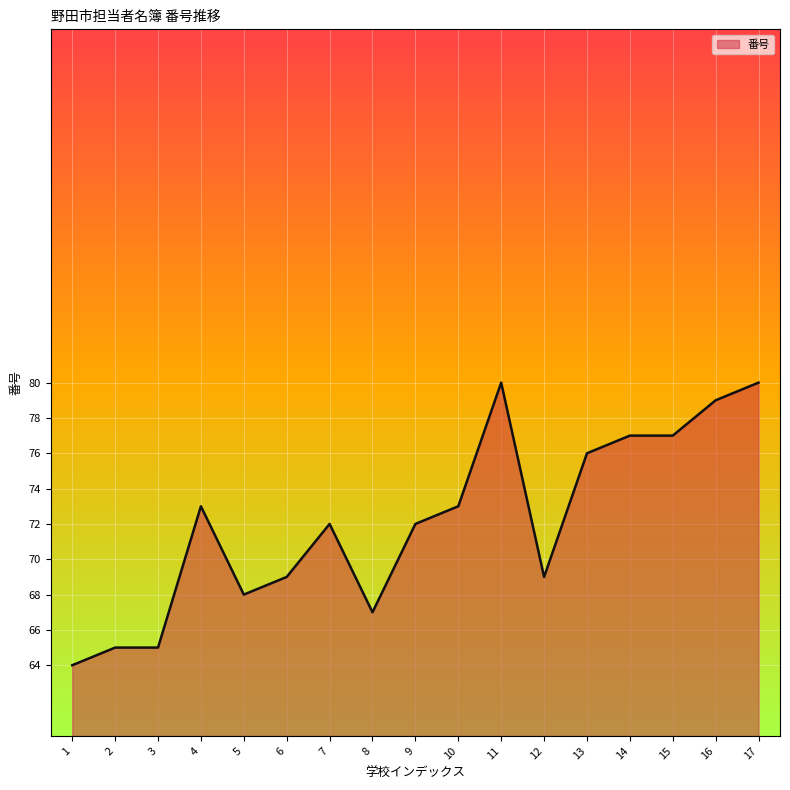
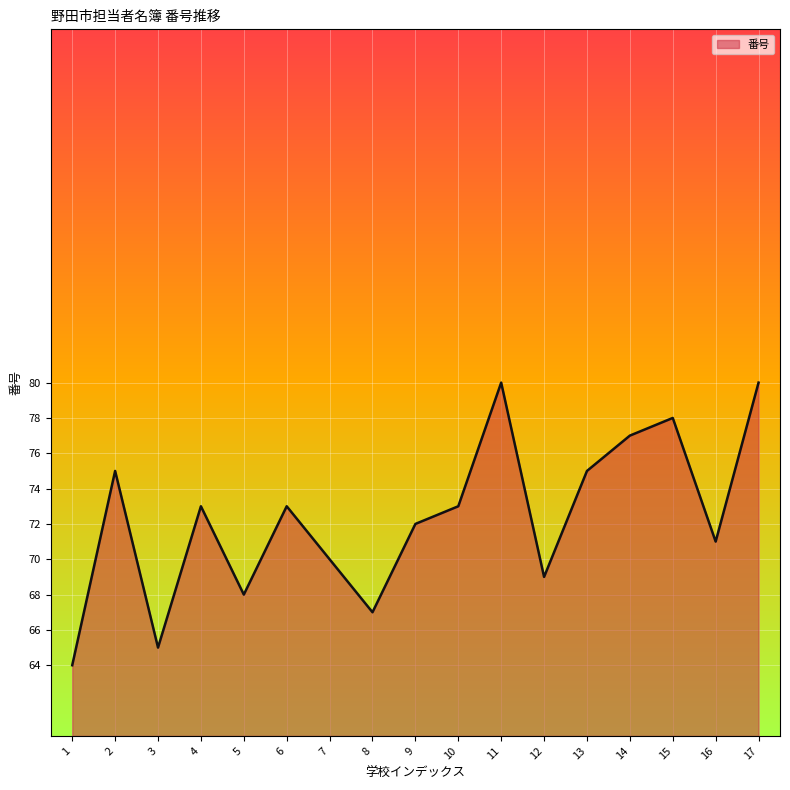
  {
    "1": 64,
-   "2": 65,
+   "2": 75,
    "3": 65,
    "4": 73,
    "5": 68,
-   "6": 69,
-   "7": 72,
+   "6": 73,
+   "7": 70,
    "8": 67,
    "9": 72,
    "10": 73,
    "11": 80,
    "12": 69,
-   "13": 76,
+   "13": 75,
    "14": 77,
-   "15": 77,
-   "16": 79,
+   "15": 78,
+   "16": 71,
    "17": 80
  }
